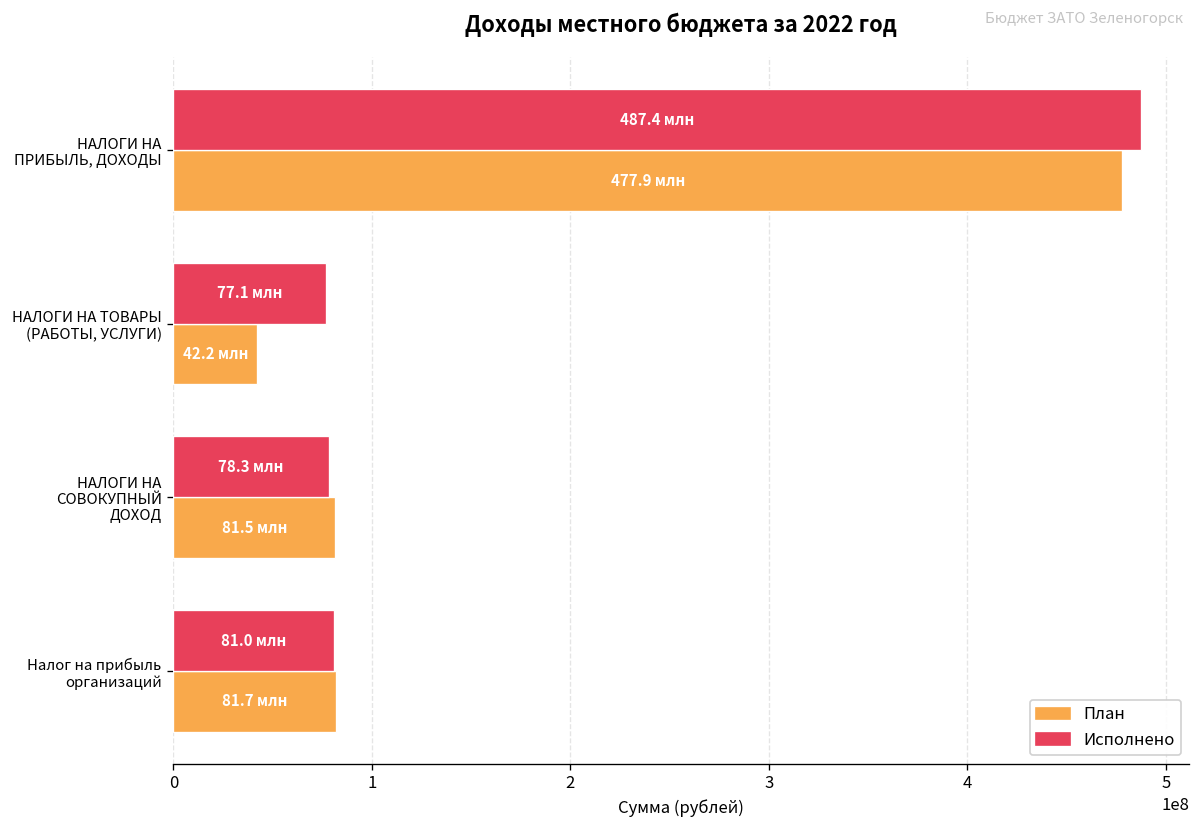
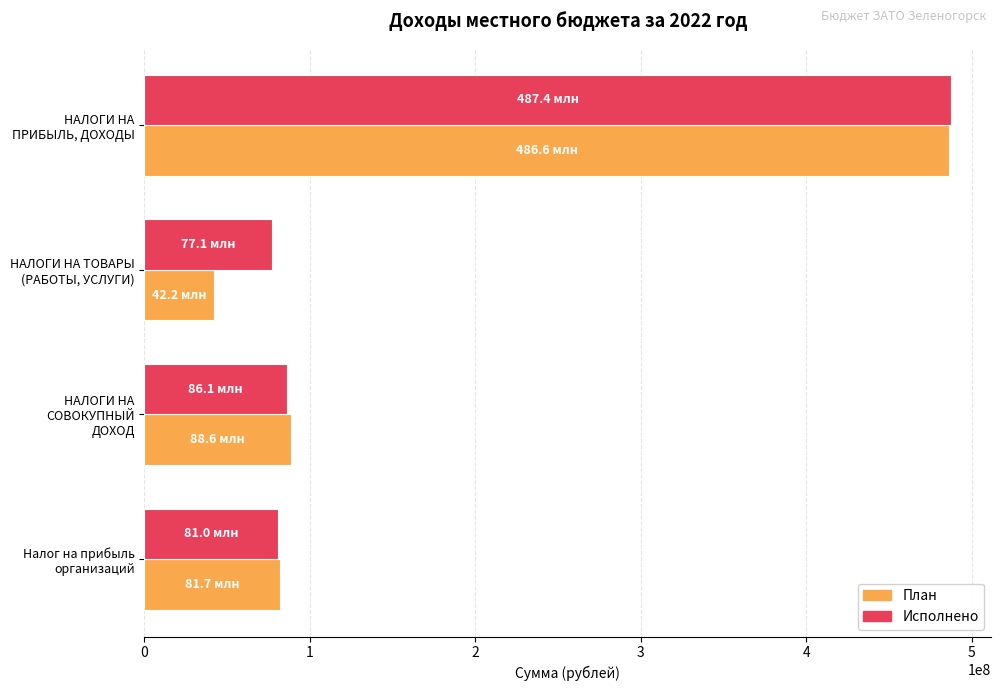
  {
    "План": {
-     "НАЛОГИ НА ПРИБЫЛЬ, ДОХОДЫ": 477.9,
-     "НАЛОГИ НА СОВОКУПНЫЙ ДОХОД": 81.5
+     "НАЛОГИ НА ПРИБЫЛЬ, ДОХОДЫ": 486.6,
+     "НАЛОГИ НА СОВОКУПНЫЙ ДОХОД": 88.6
    },
    "Исполнено": {
-     "НАЛОГИ НА СОВОКУПНЫЙ ДОХОД": 78.3
+     "НАЛОГИ НА СОВОКУПНЫЙ ДОХОД": 86.1
    }
  }
